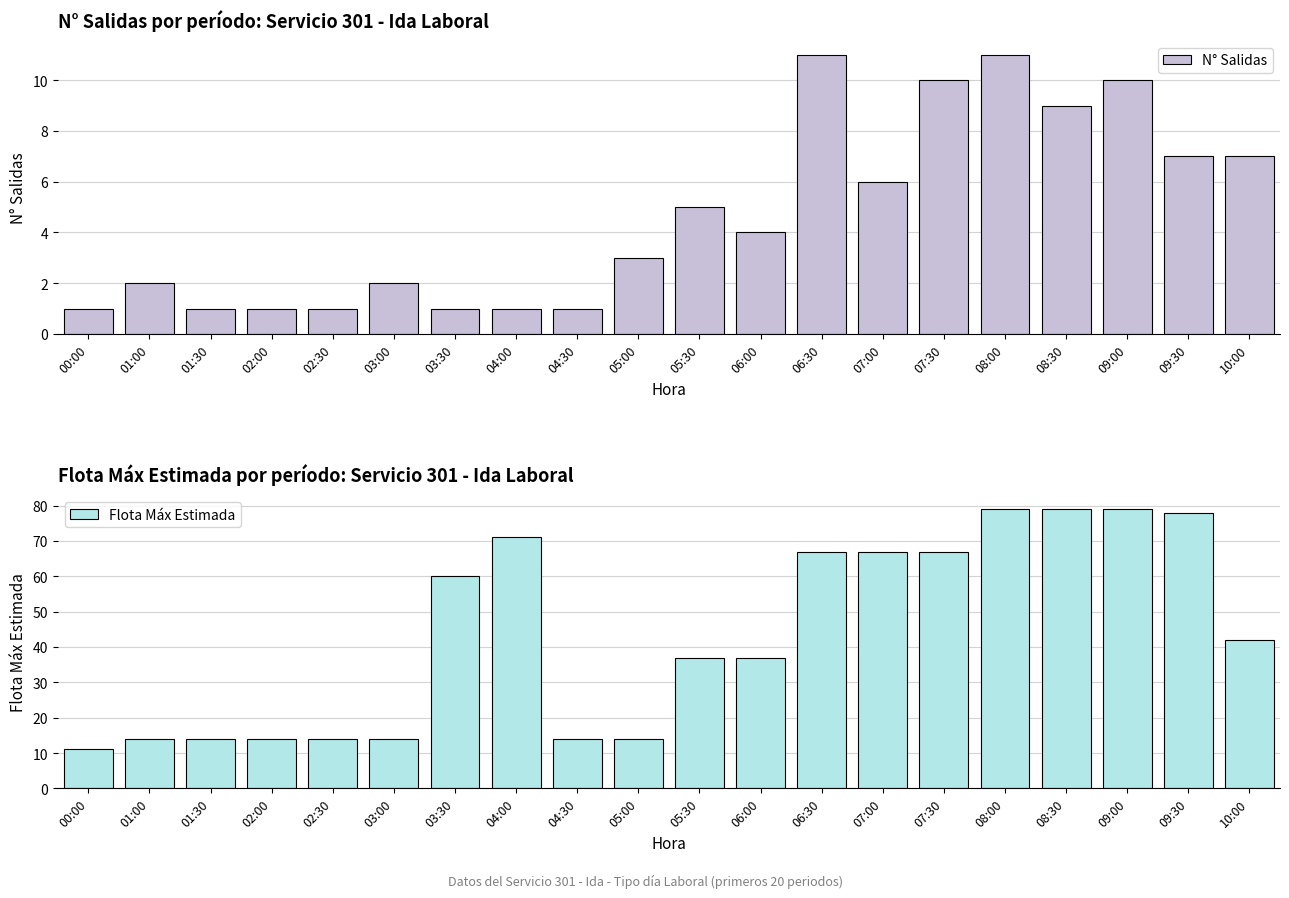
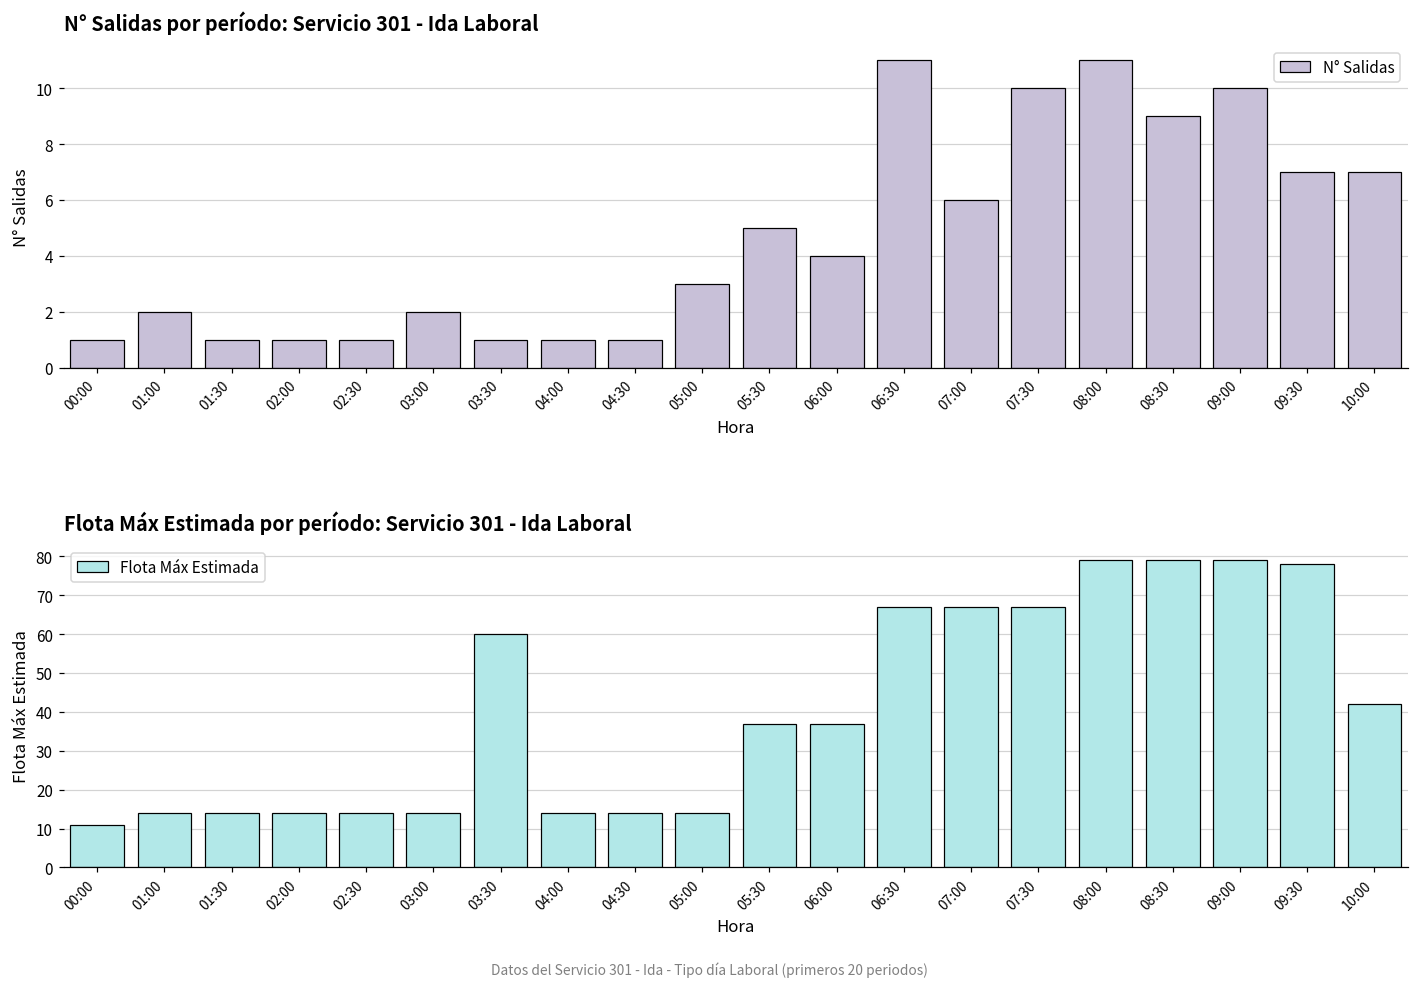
  {
    "N° Salidas por período: Servicio 301 - Ida Laboral": {
      "00:00": 1.0,
      "01:00": 2.0,
      "01:30": 1.0,
      "02:00": 1.0,
      "02:30": 1.0,
      "03:00": 2.0,
      "03:30": 1.0,
      "04:00": 1.0,
      "04:30": 1.0,
      "05:00": 3.0,
      "05:30": 5.0,
      "06:00": 4.0,
      "06:30": 11.0,
      "07:00": 6.0,
      "07:30": 10.0,
      "08:00": 11.0,
      "08:30": 9.0,
      "09:00": 10.0,
      "09:30": 7.0,
      "10:00": 7.0
    },
    "Flota Máx Estimada por período: Servicio 301 - Ida Laboral": {
      "00:00": 11,
      "01:00": 14,
      "01:30": 14,
      "02:00": 14,
      "02:30": 14,
      "03:00": 14,
      "03:30": 60,
-     "04:00": 71,
+     "04:00": 14,
      "04:30": 14,
      "05:00": 14,
      "05:30": 37,
      "06:00": 37,
      "06:30": 67,
      "07:00": 67,
      "07:30": 67,
      "08:00": 79,
      "08:30": 79,
      "09:00": 79,
      "09:30": 78,
      "10:00": 42
    }
  }
